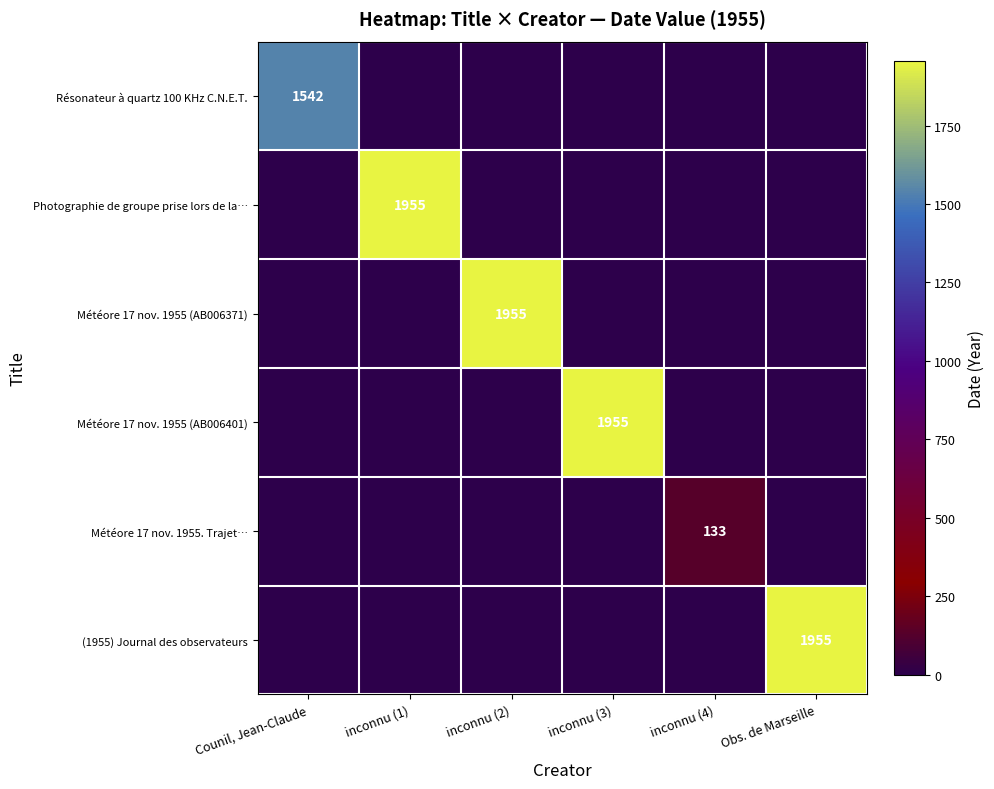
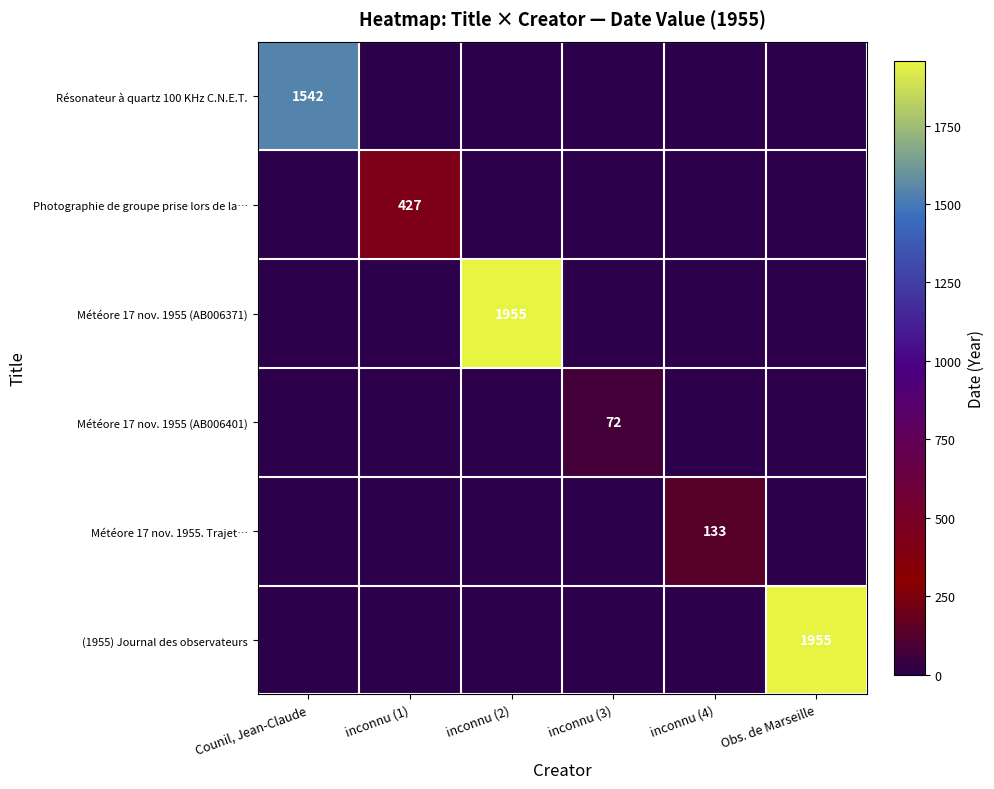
  {
    "Résonateur à quartz 100 KHz C.N.E.T.": {
      "Counil, Jean-Claude": 1542
    },
    "Photographie de groupe prise lors de la…": {
-     "inconnu (1)": 1955
+     "inconnu (1)": 427
    },
    "Météore 17 nov. 1955 (AB006371)": {
      "inconnu (2)": 1955
    },
    "Météore 17 nov. 1955 (AB006401)": {
-     "inconnu (3)": 1955
+     "inconnu (3)": 72
    },
    "Météore 17 nov. 1955. Trajet…": {
      "inconnu (4)": 133
    },
    "(1955) Journal des observateurs": {
      "Obs. de Marseille": 1955
    }
  }
